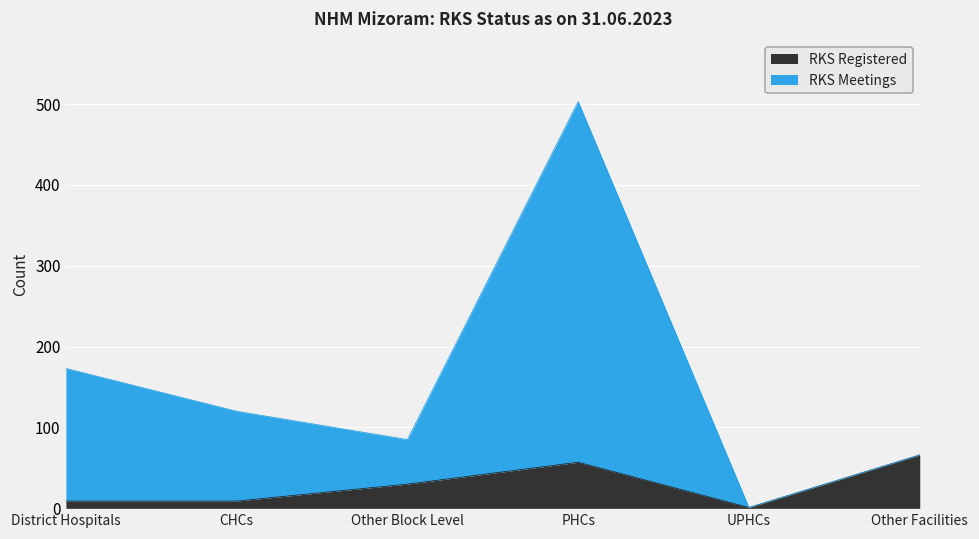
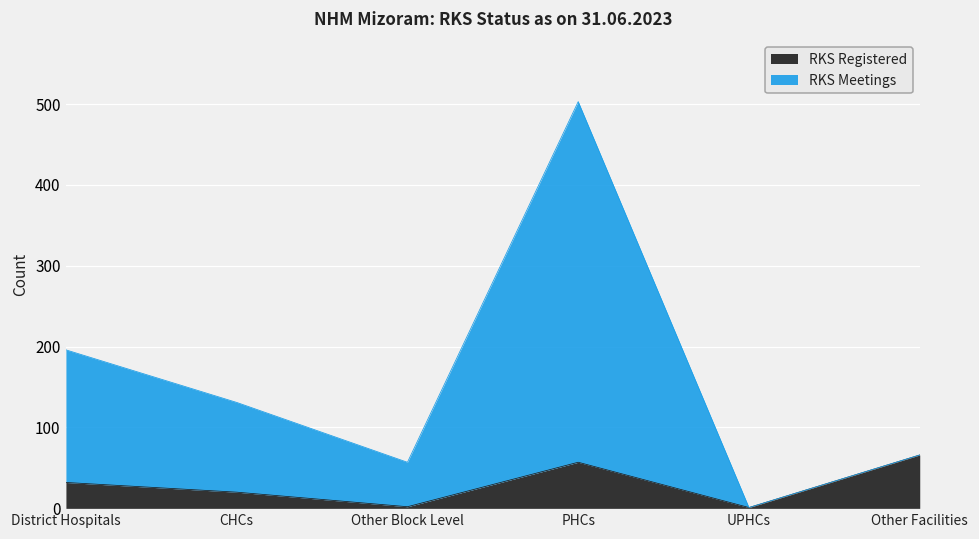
  {
    "RKS Registered": {
-     "District Hospitals": 10,
-     "CHCs": 10,
-     "Other Block Level": 30,
+     "District Hospitals": 30,
+     "CHCs": 20,
+     "Other Block Level": 0,
      "PHCs": 60
    },
    "RKS Meetings": {
      "District Hospitals": 160,
      "CHCs": 110,
      "Other Block Level": 60,
      "PHCs": 450
    }
  }
